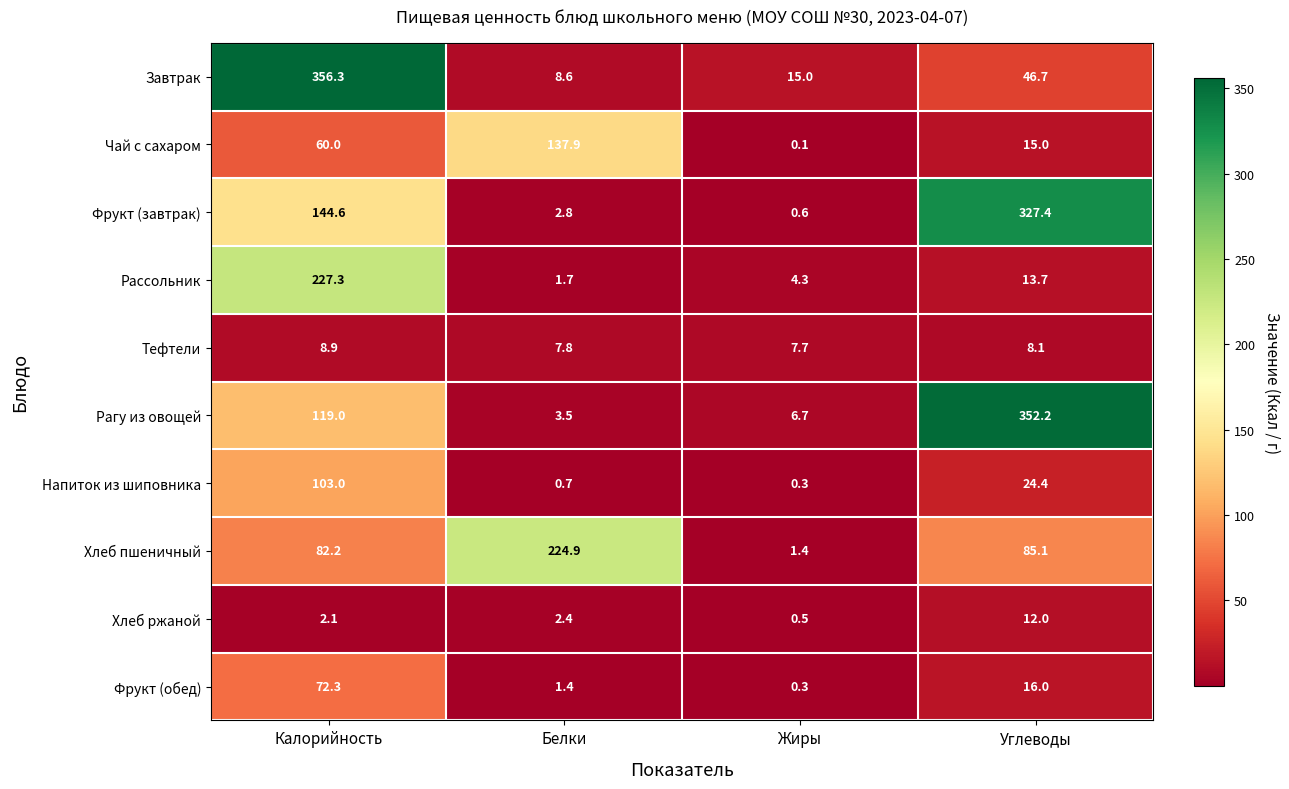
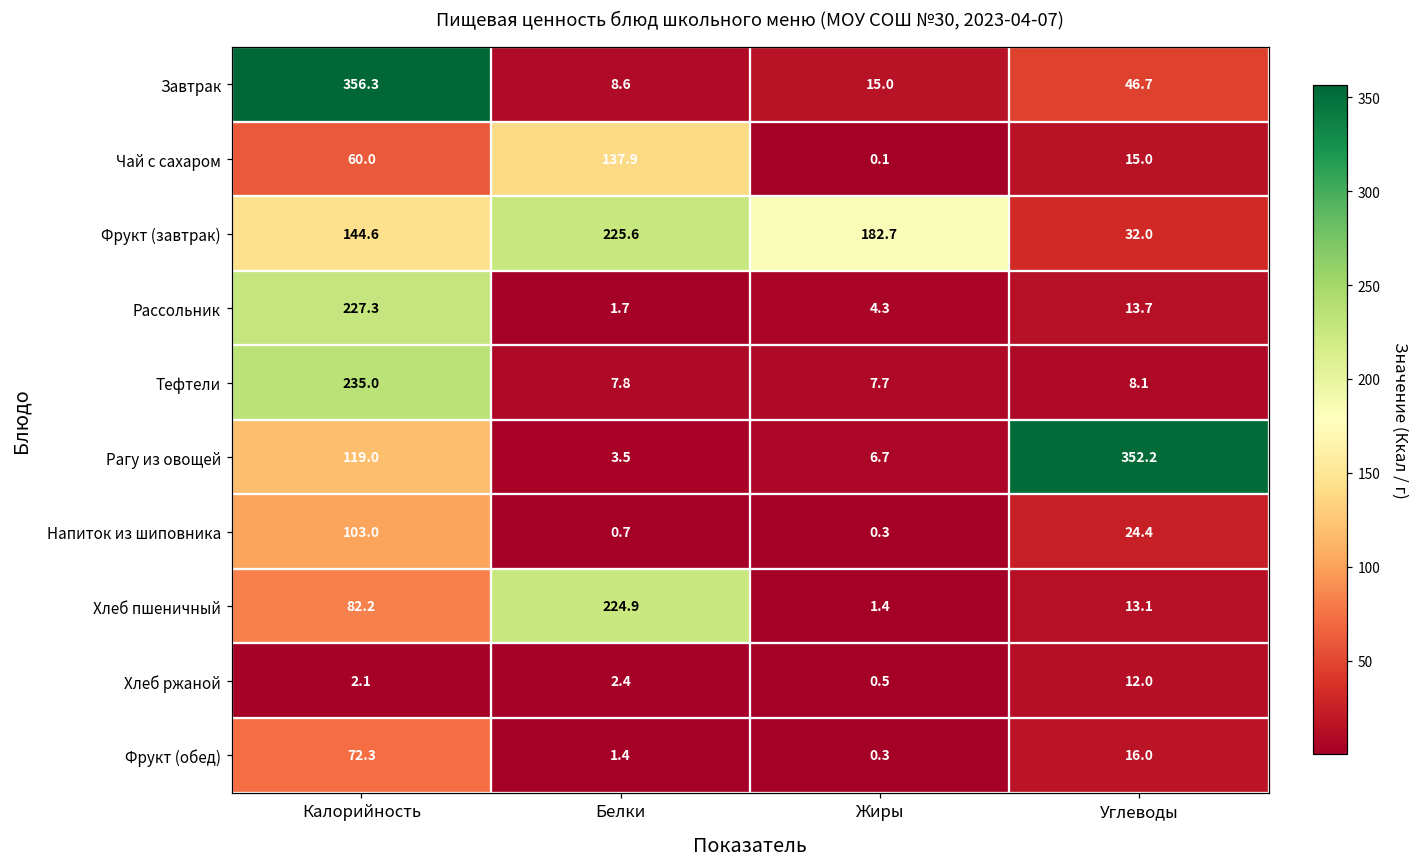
  {
    "Завтрак": {
      "Калорийность": 356.3,
      "Белки": 8.6,
      "Жиры": 15.0,
      "Углеводы": 46.7
    },
    "Чай с сахаром": {
      "Калорийность": 60.0,
      "Белки": 137.9,
      "Жиры": 0.1,
      "Углеводы": 15.0
    },
    "Фрукт (завтрак)": {
      "Калорийность": 144.6,
-     "Белки": 2.8,
-     "Жиры": 0.6,
-     "Углеводы": 327.4
+     "Белки": 225.6,
+     "Жиры": 182.7,
+     "Углеводы": 32.0
    },
    "Рассольник": {
      "Калорийность": 227.3,
      "Белки": 1.7,
      "Жиры": 4.3,
      "Углеводы": 13.7
    },
    "Тефтели": {
-     "Калорийность": 8.9,
+     "Калорийность": 235.0,
      "Белки": 7.8,
      "Жиры": 7.7,
      "Углеводы": 8.1
    },
    "Рагу из овощей": {
      "Калорийность": 119.0,
      "Белки": 3.5,
      "Жиры": 6.7,
      "Углеводы": 352.2
    },
    "Напиток из шиповника": {
      "Калорийность": 103.0,
      "Белки": 0.7,
      "Жиры": 0.3,
      "Углеводы": 24.4
    },
    "Хлеб пшеничный": {
      "Калорийность": 82.2,
      "Белки": 224.9,
      "Жиры": 1.4,
-     "Углеводы": 85.1
+     "Углеводы": 13.1
    },
    "Хлеб ржаной": {
      "Калорийность": 2.1,
      "Белки": 2.4,
      "Жиры": 0.5,
      "Углеводы": 12.0
    },
    "Фрукт (обед)": {
      "Калорийность": 72.3,
      "Белки": 1.4,
      "Жиры": 0.3,
      "Углеводы": 16.0
    }
  }
